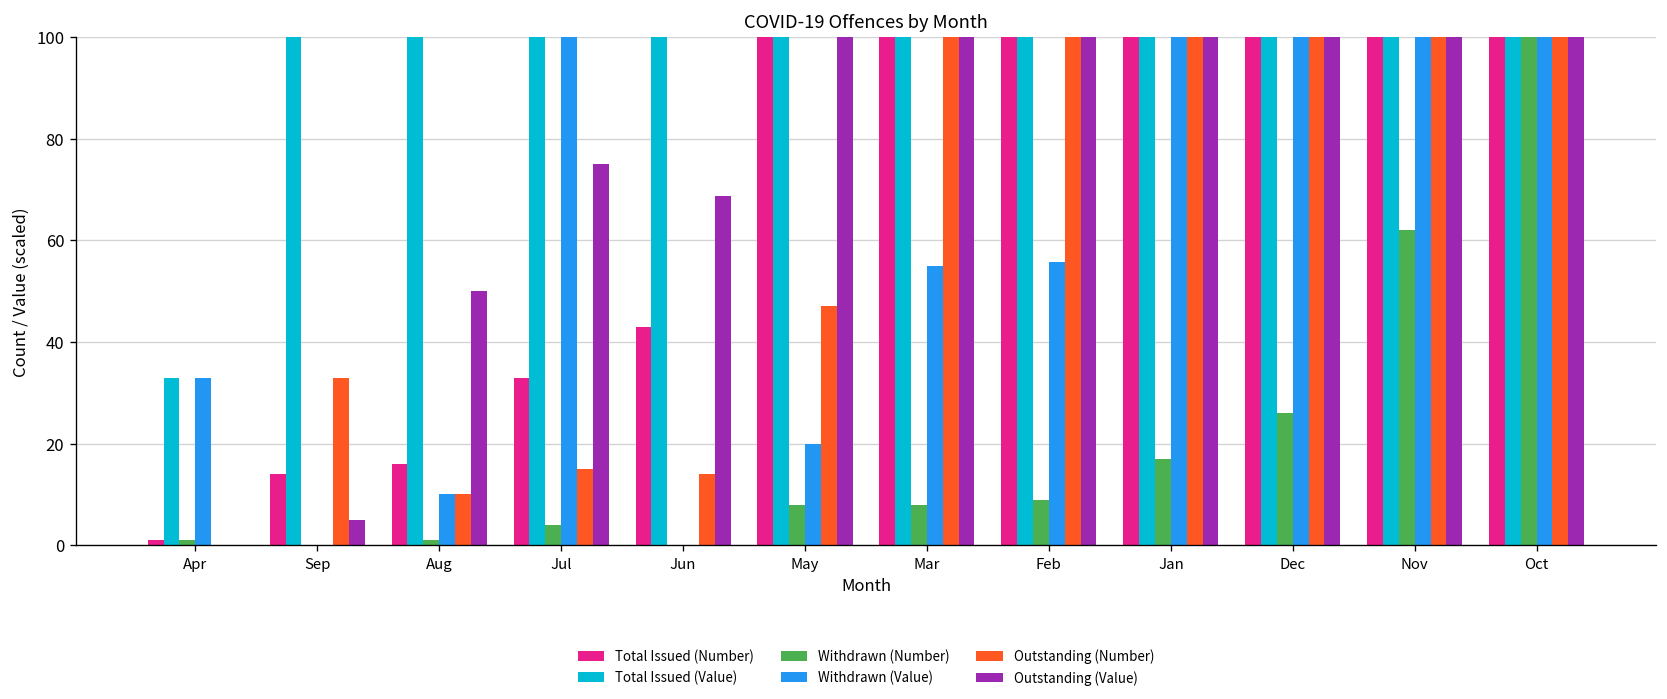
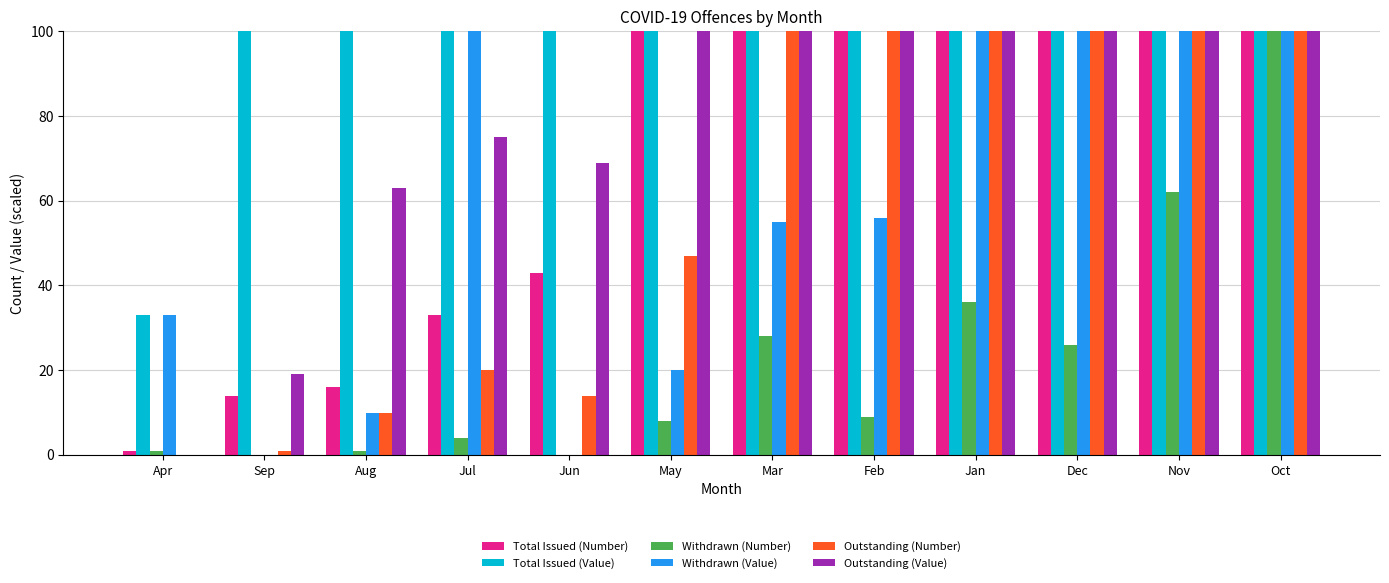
  {
    "Total Issued (Number)": {
      "Apr": 1,
      "Sep": 14,
      "Aug": 16,
      "Jul": 33,
      "Jun": 43
    },
    "Withdrawn (Number)": {
      "Apr": 1,
      "Sep": 0,
      "Aug": 1,
      "Jul": 4,
      "Jun": 0,
      "May": 8,
-     "Mar": 8,
+     "Mar": 28,
      "Feb": 9,
-     "Jan": 17,
+     "Jan": 36,
      "Dec": 26,
      "Nov": 62
    },
    "Outstanding (Number)": {
      "Apr": 0,
-     "Sep": 33,
+     "Sep": 1,
      "Aug": 10,
-     "Jul": 15,
+     "Jul": 20,
      "Jun": 14,
      "May": 47
    },
    "Outstanding (Value)": {
      "Apr": 0,
-     "Sep": 5,
-     "Aug": 50,
+     "Sep": 19,
+     "Aug": 63,
      "Jul": 75,
      "Jun": 69
    }
  }
